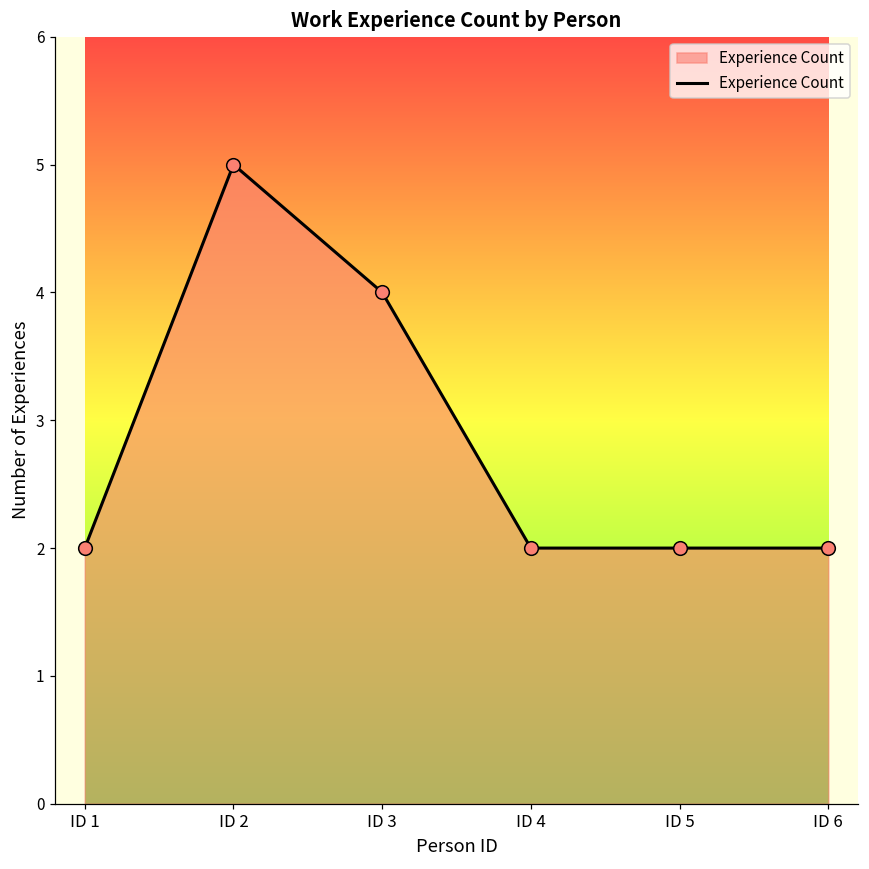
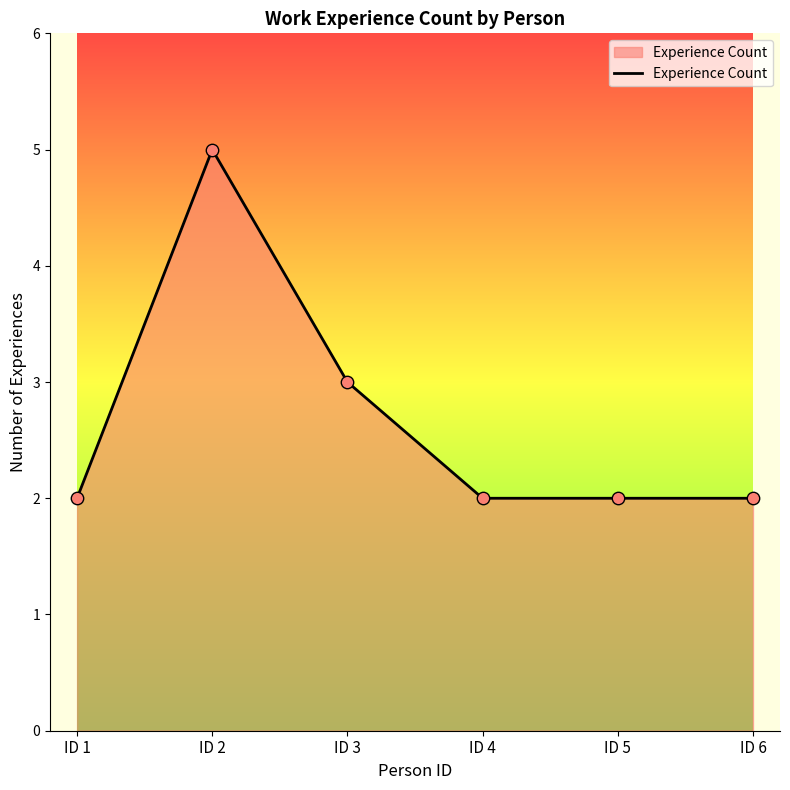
  {
    "ID 1": 2,
    "ID 2": 5,
-   "ID 3": 4,
+   "ID 3": 3,
    "ID 4": 2,
    "ID 5": 2,
    "ID 6": 2
  }
